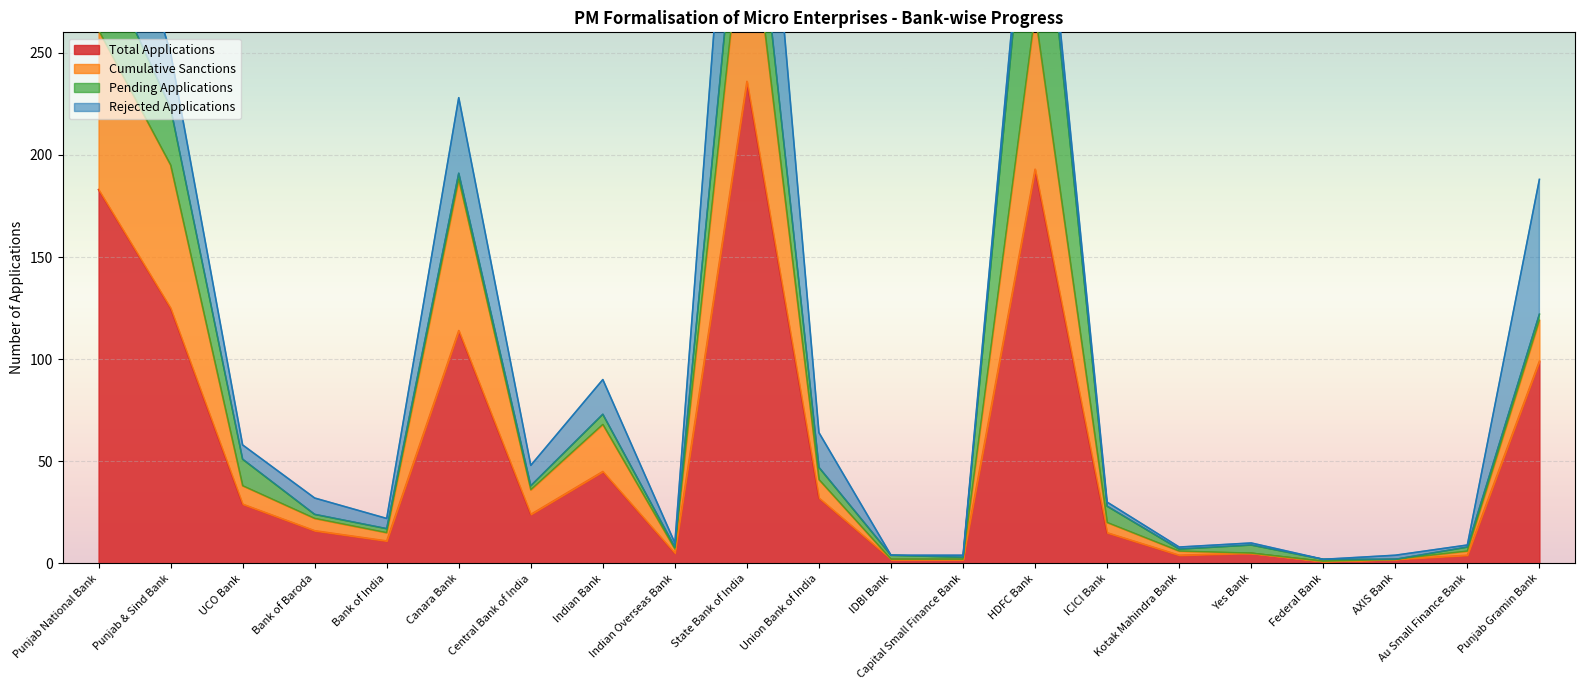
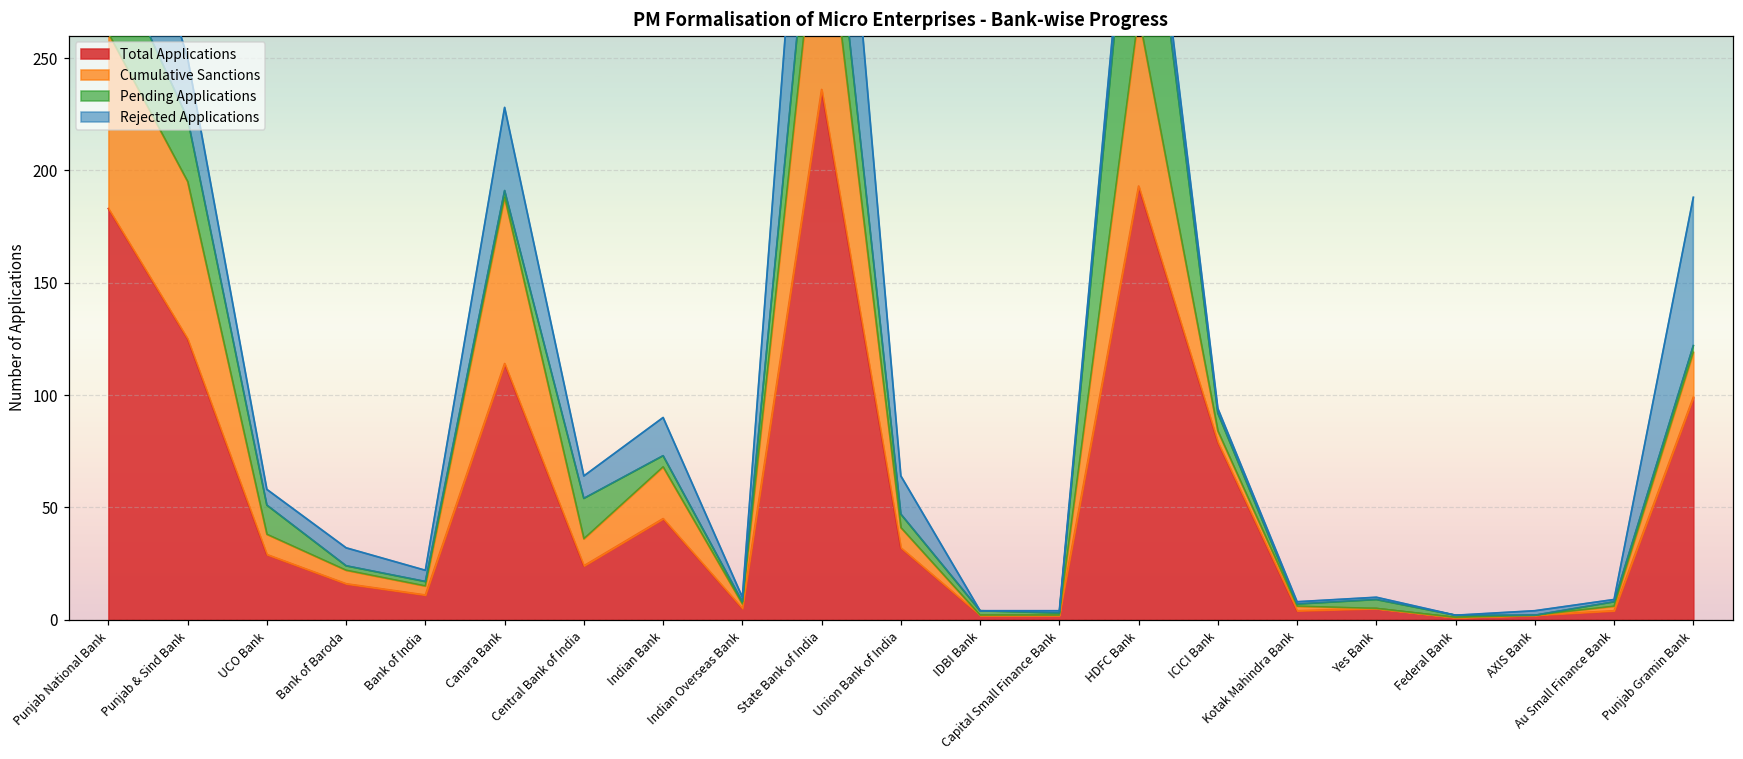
  {
    "Total Applications": {
      "Punjab National Bank": 183,
      "Punjab & Sind Bank": 125,
      "UCO Bank": 29,
      "Bank of Baroda": 16,
      "Bank of India": 11,
      "Canara Bank": 114,
      "Central Bank of India": 24,
      "Indian Bank": 45,
      "Indian Overseas Bank": 5,
      "State Bank of India": 236,
      "Union Bank of India": 32,
      "HDFC Bank": 193,
-     "ICICI Bank": 15,
+     "ICICI Bank": 79,
      "Kotak Mahindra Bank": 4,
      "Au Small Finance Bank": 4,
      "Punjab Gramin Bank": 99
    },
    "Cumulative Sanctions": {
      "Punjab National Bank": 78,
      "Punjab & Sind Bank": 70,
      "UCO Bank": 9,
      "Bank of Baroda": 6,
      "Bank of India": 4,
      "Canara Bank": 74,
      "Central Bank of India": 12,
      "Indian Bank": 23,
      "Union Bank of India": 9,
      "ICICI Bank": 5,
      "Au Small Finance Bank": 2,
      "Punjab Gramin Bank": 20
    },
    "Pending Applications": {
      "UCO Bank": 13,
      "Bank of Baroda": 2,
      "Bank of India": 2,
      "Canara Bank": 3,
-     "Central Bank of India": 2,
+     "Central Bank of India": 18,
      "Indian Bank": 5,
      "Union Bank of India": 6,
      "ICICI Bank": 8,
      "Punjab Gramin Bank": 3
    },
    "Rejected Applications": {
      "UCO Bank": 7,
      "Bank of Baroda": 8,
      "Bank of India": 5,
      "Canara Bank": 37,
      "Central Bank of India": 10,
      "Indian Bank": 17,
      "Indian Overseas Bank": 2,
      "Union Bank of India": 17,
      "ICICI Bank": 2,
      "AXIS Bank": 2,
      "Punjab Gramin Bank": 66
    }
  }
